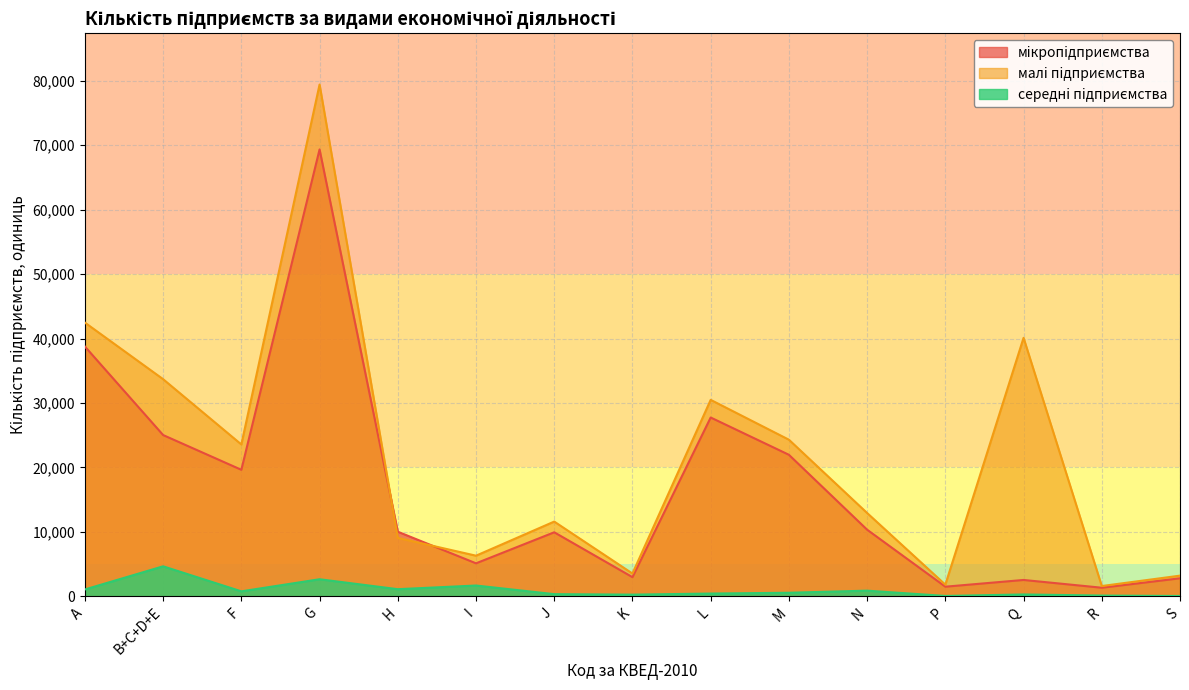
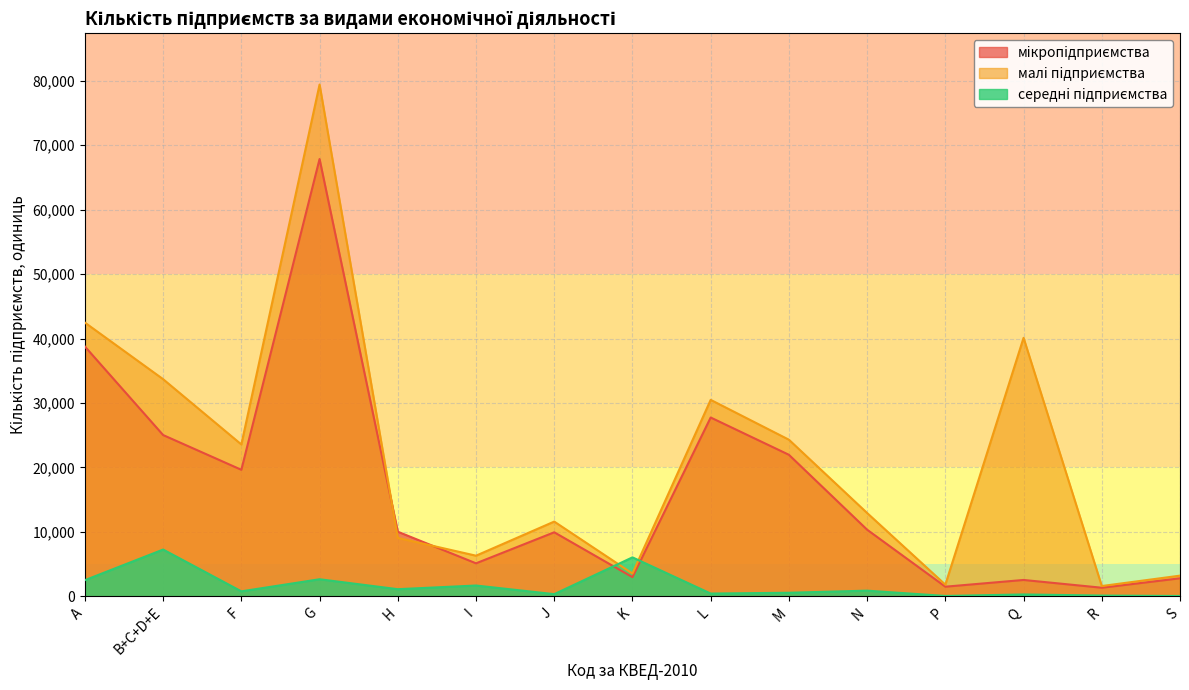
  {
    "мікропідприємства": {
      "A": "39,000",
      "B+C+D+E": "25,000",
      "F": "20,000",
-     "G": "69,000",
+     "G": "68,000",
      "H": "10,000",
      "I": "5,000",
      "J": "10,000",
      "K": "3,000",
      "L": "28,000",
      "M": "22,000",
      "N": "10,000",
      "Q": "3,000",
      "S": "3,000"
    },
    "малі підприємства": {
      "A": "42,000",
      "B+C+D+E": "34,000",
      "F": "24,000",
      "G": "79,000",
      "H": "9,000",
      "I": "6,000",
      "J": "12,000",
      "K": "4,000",
      "L": "30,000",
      "M": "24,000",
      "N": "13,000",
      "Q": "40,000",
      "S": "3,000"
    },
    "середні підприємства": {
-     "A": "1,000",
-     "B+C+D+E": "5,000",
+     "A": "3,000",
+     "B+C+D+E": "7,000",
      "F": "1,000",
      "G": "3,000",
      "H": "1,000",
      "I": "2,000",
      "J": "0",
-     "K": "0",
+     "K": "6,000",
      "L": "0",
      "M": "1,000",
      "N": "1,000",
      "P": "0",
      "Q": "0",
      "R": "0",
      "S": "0"
    }
  }
